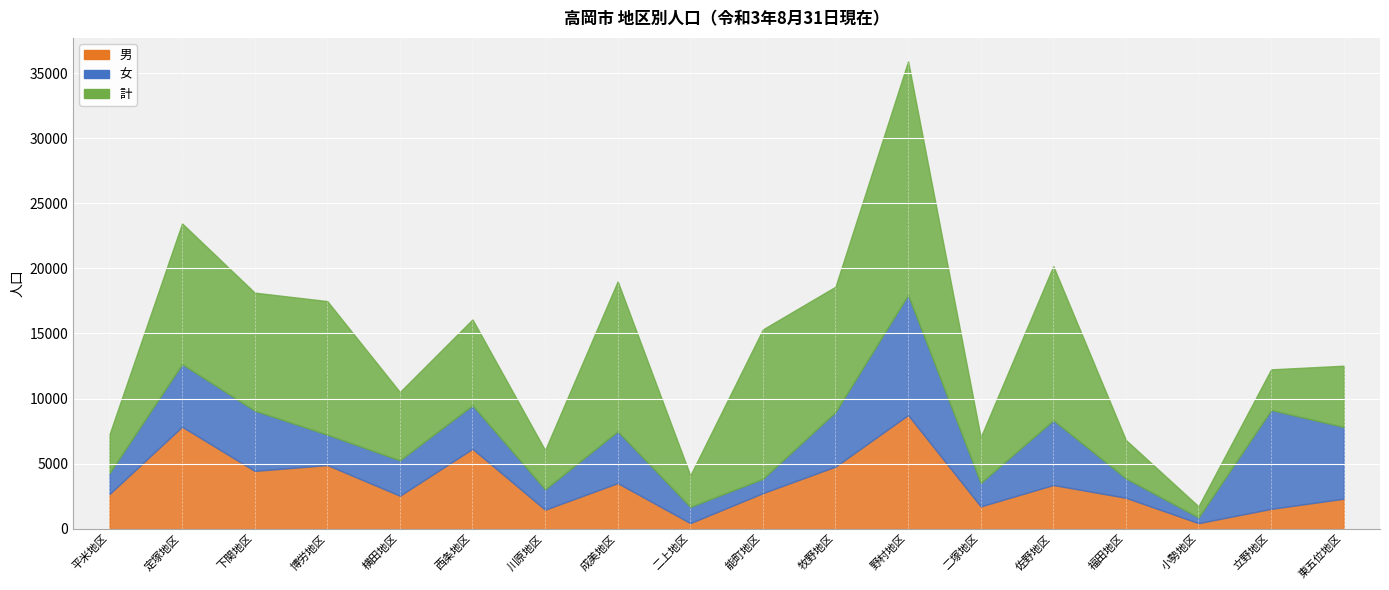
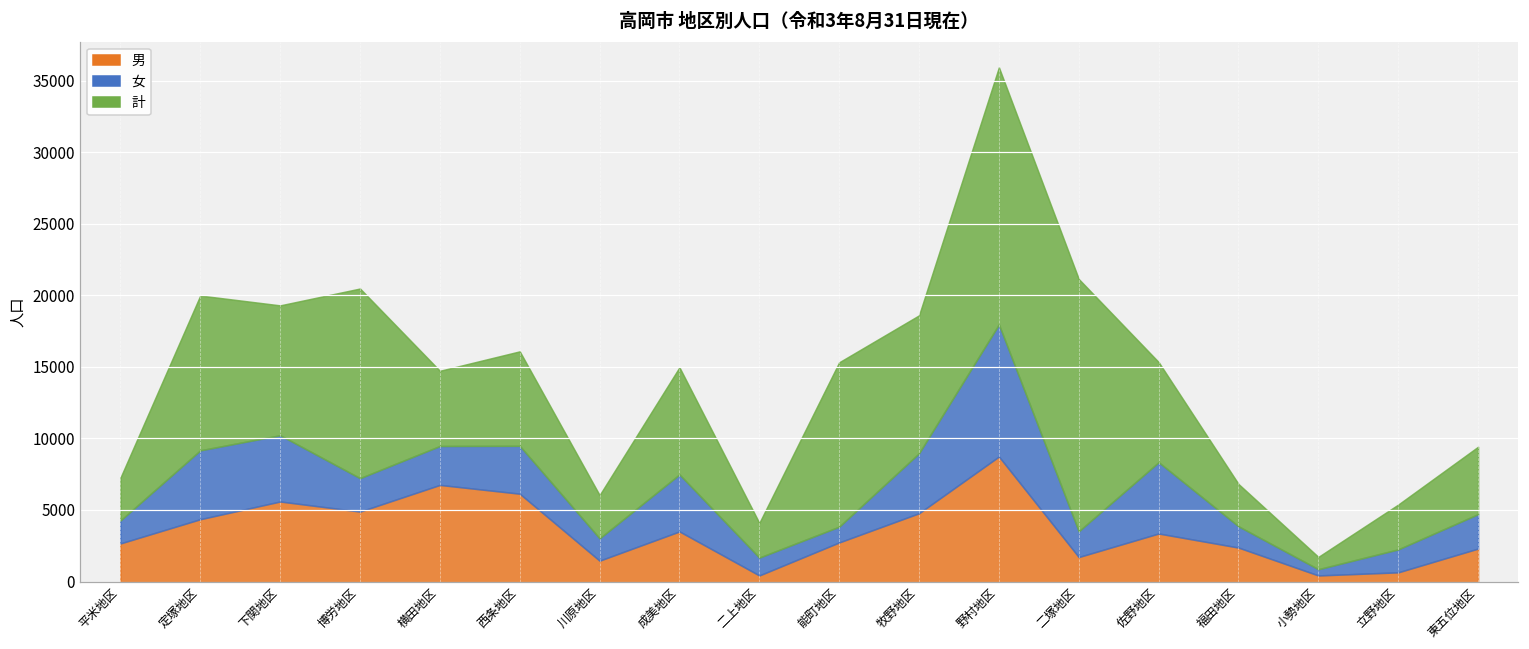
  {
    "男": {
      "平米地区": 2700,
-     "定塚地区": 7800,
-     "下関地区": 4400,
+     "定塚地区": 4400,
+     "下関地区": 5600,
      "博労地区": 4900,
-     "横田地区": 2500,
+     "横田地区": 6700,
      "西条地区": 6100,
      "川原地区": 1500,
      "成美地区": 3500,
      "二上地区": 400,
      "能町地区": 2700,
      "牧野地区": 4800,
      "野村地区": 8700,
      "二塚地区": 1700,
      "佐野地区": 3400,
      "福田地区": 2400,
      "小勢地区": 400,
-     "立野地区": 1500,
+     "立野地区": 600,
      "東五位地区": 2300
    },
    "女": {
      "平米地区": 1600,
      "定塚地区": 4800,
      "下関地区": 4600,
      "博労地区": 2300,
      "横田地区": 2700,
      "西条地区": 3300,
      "川原地区": 1600,
      "成美地区": 4000,
      "二上地区": 1200,
      "能町地区": 1100,
      "牧野地区": 4200,
      "野村地区": 9200,
      "二塚地区": 1800,
      "佐野地区": 5000,
      "福田地区": 1500,
      "小勢地区": 400,
-     "立野地区": 7600,
-     "東五位地区": 5500
+     "立野地区": 1600,
+     "東五位地区": 2400
    },
    "計": {
      "平米地区": 3000,
      "定塚地区": 10800,
      "下関地区": 9100,
-     "博労地区": 10300,
+     "博労地区": 13200,
      "横田地区": 5300,
      "西条地区": 6600,
      "川原地区": 3000,
-     "成美地区": 11500,
+     "成美地区": 7500,
      "二上地区": 2400,
      "能町地区": 11500,
      "牧野地区": 9600,
      "野村地区": 18000,
-     "二塚地区": 3500,
-     "佐野地区": 11800,
+     "二塚地区": 17600,
+     "佐野地区": 7000,
      "福田地区": 3000,
      "小勢地区": 900,
      "立野地区": 3100,
      "東五位地区": 4700
    }
  }
